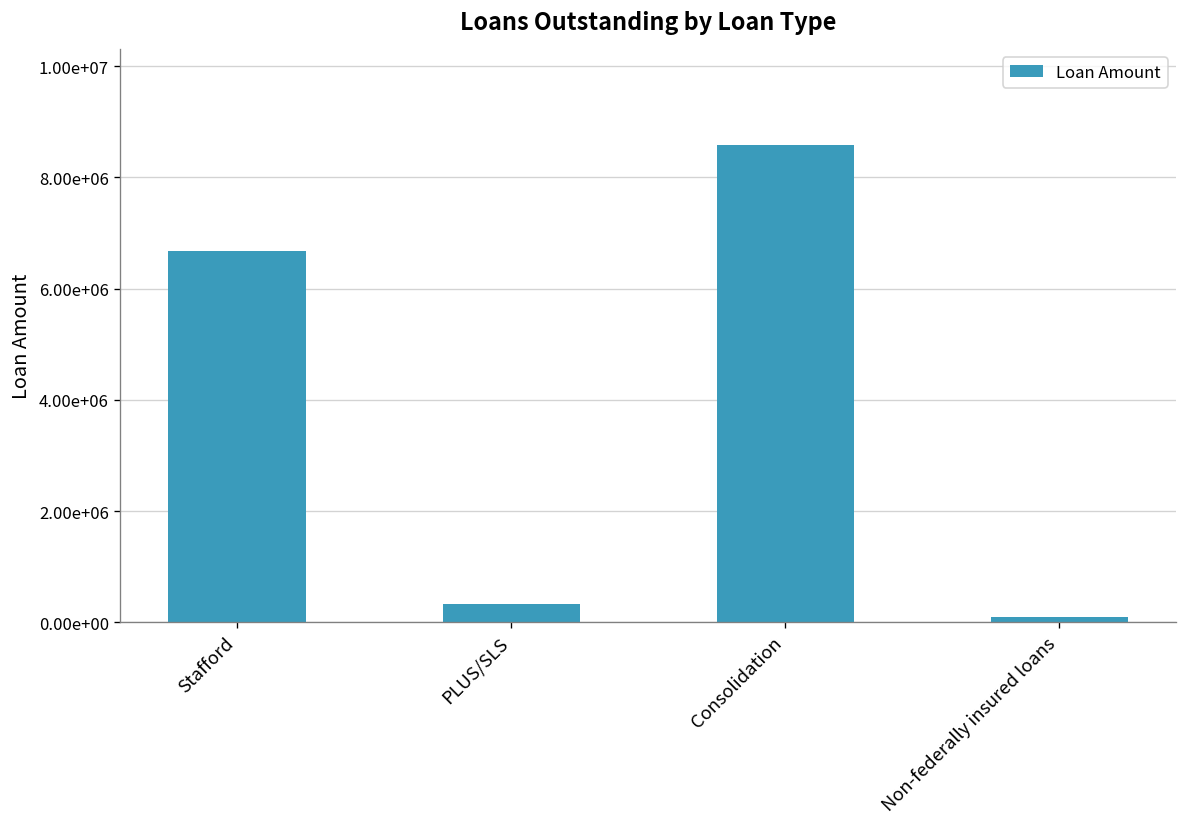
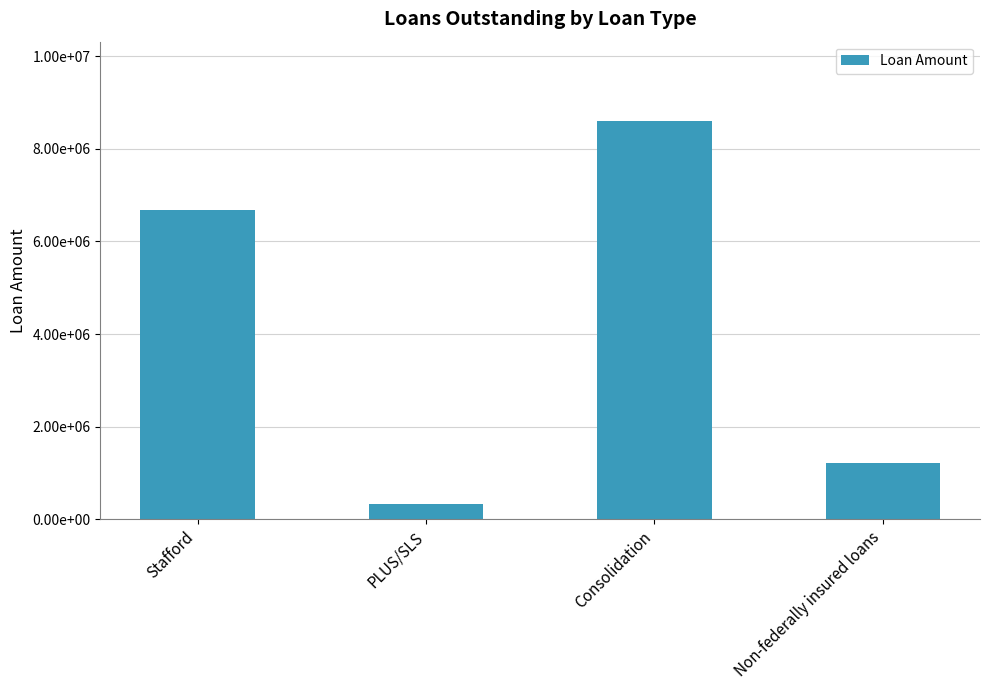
  {
    "Stafford": 6700000,
    "PLUS/SLS": 300000,
    "Consolidation": 8600000,
-   "Non-federally insured loans": 100000
+   "Non-federally insured loans": 1200000
  }
